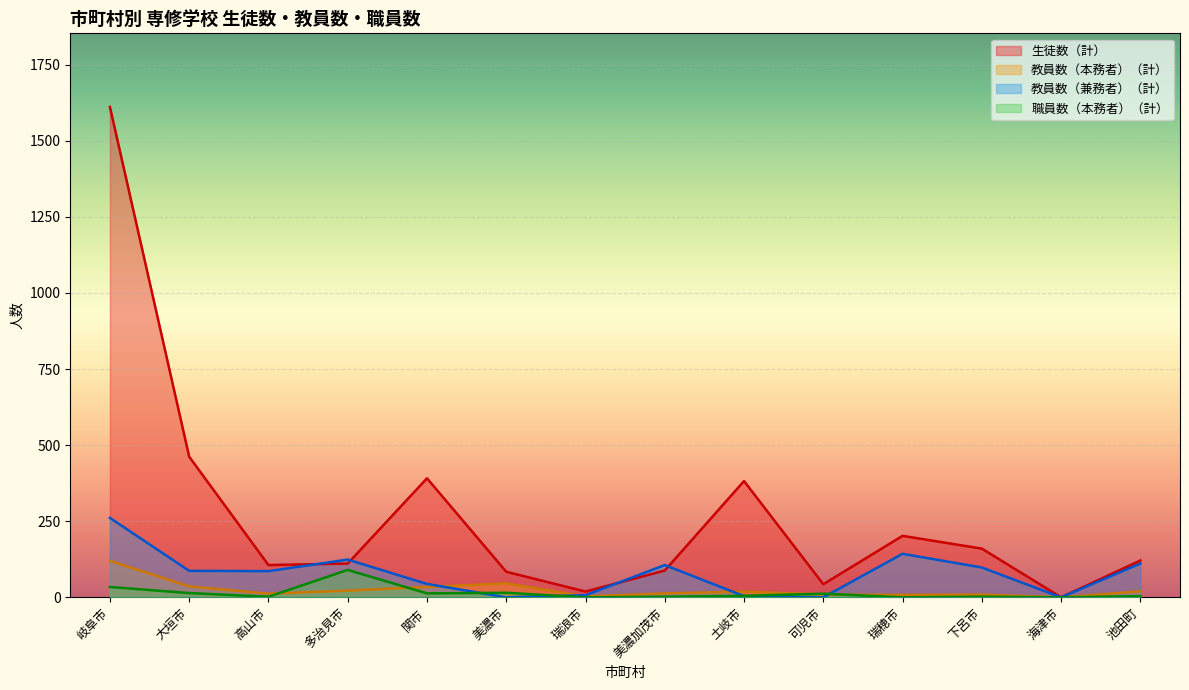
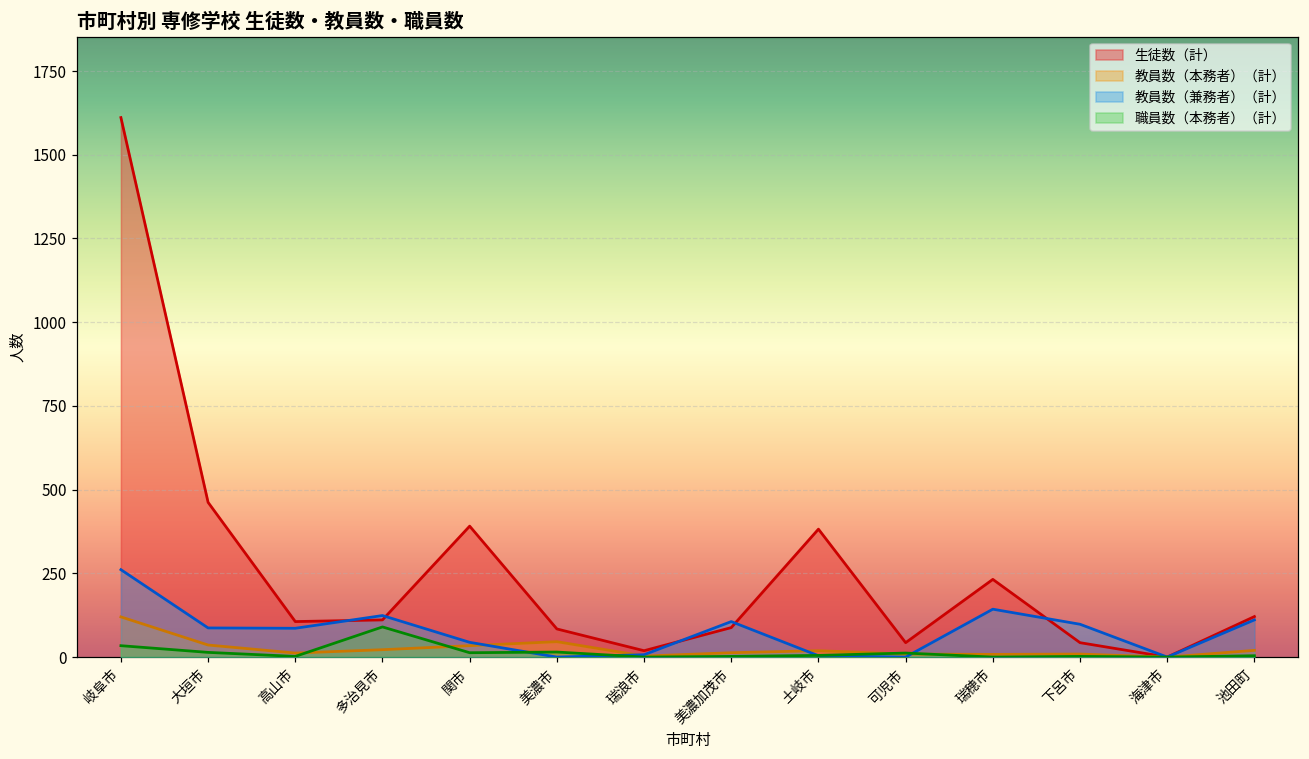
  {
    "生徒数（計）": {
      "岐阜市": 1610,
      "大垣市": 460,
      "高山市": 110,
      "多治見市": 110,
      "関市": 390,
      "美濃市": 80,
      "瑞浪市": 20,
      "美濃加茂市": 90,
      "土岐市": 380,
      "可児市": 40,
-     "瑞穂市": 200,
-     "下呂市": 160,
+     "瑞穂市": 230,
+     "下呂市": 40,
      "池田町": 120
    },
    "教員数（本務者）（計）": {
      "岐阜市": 120,
      "大垣市": 40,
      "高山市": 10,
      "多治見市": 20,
      "関市": 30,
      "美濃市": 50,
      "美濃加茂市": 10,
      "土岐市": 20,
      "池田町": 20
    },
    "教員数（兼務者）（計）": {
      "岐阜市": 260,
      "大垣市": 90,
      "高山市": 90,
      "多治見市": 120,
      "関市": 40,
      "美濃市": 0,
      "美濃加茂市": 110,
      "可児市": 0,
      "瑞穂市": 140,
      "下呂市": 100,
      "池田町": 110
    },
    "職員数（本務者）（計）": {
      "岐阜市": 30,
      "大垣市": 10,
      "高山市": 0,
      "多治見市": 90,
      "関市": 10,
      "美濃市": 20,
      "美濃加茂市": 0,
      "池田町": 0
    }
  }
